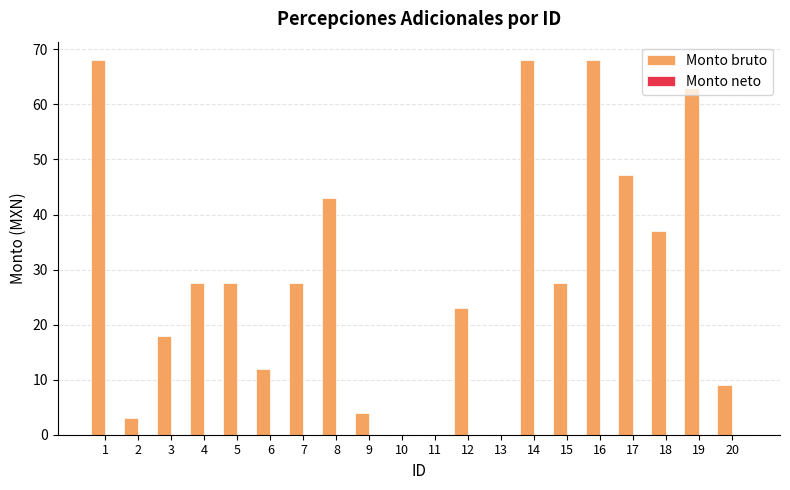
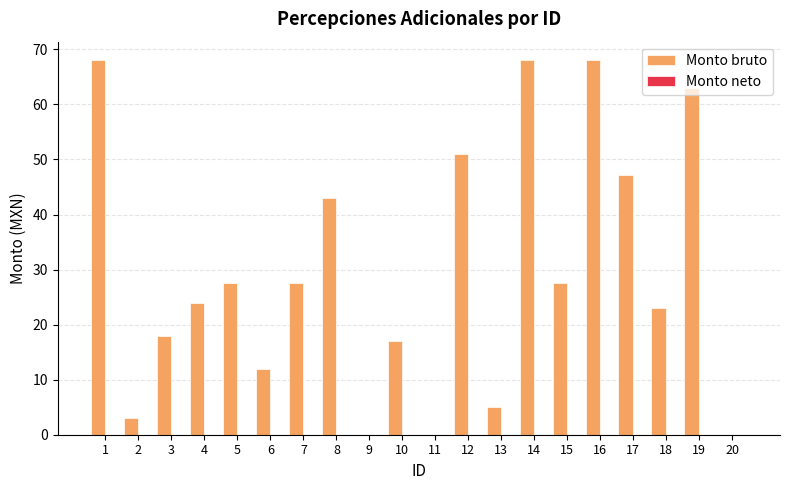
  {
    "Monto bruto": {
      "1": 68,
      "2": 3,
      "3": 18,
-     "4": 28,
+     "4": 24,
      "5": 28,
      "6": 12,
      "7": 28,
      "8": 43,
-     "9": 4,
-     "10": 0,
+     "9": 0,
+     "10": 17,
      "11": 0,
-     "12": 23,
-     "13": 0,
+     "12": 51,
+     "13": 5,
      "14": 68,
      "15": 28,
      "16": 68,
      "17": 47,
-     "18": 37,
-     "20": 9
+     "18": 23,
+     "20": 0
    },
    "Monto neto": {
      "1": 0,
      "2": 0,
      "3": 0,
      "4": 0,
      "5": 0,
      "6": 0,
      "7": 0,
      "8": 0,
      "9": 0,
      "10": 0,
      "11": 0,
      "12": 0,
      "13": 0,
      "14": 0,
      "15": 0,
      "16": 0,
      "17": 0,
      "18": 0,
      "19": 0,
      "20": 0
    }
  }
